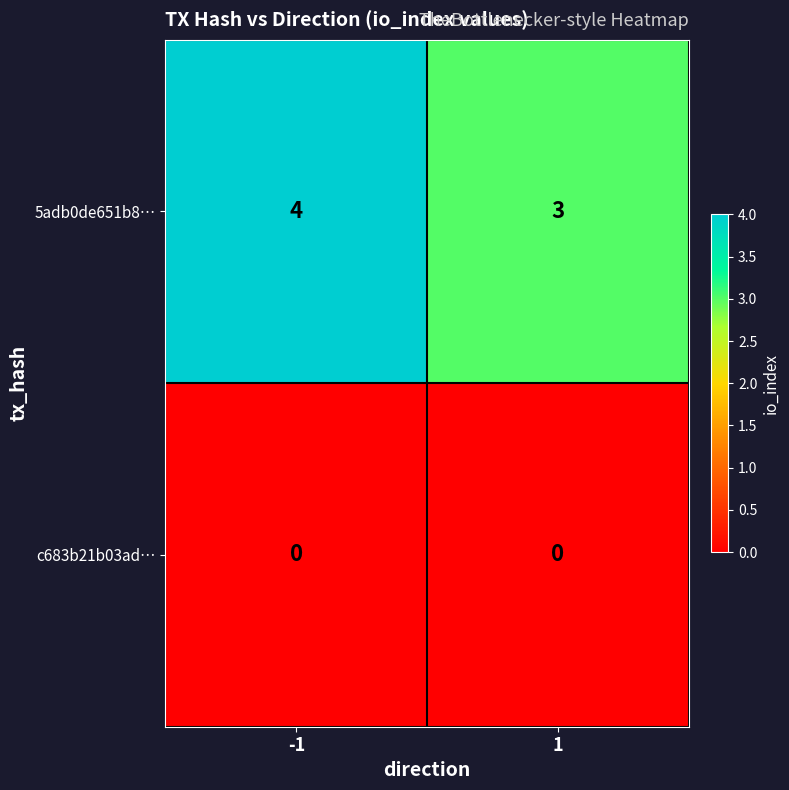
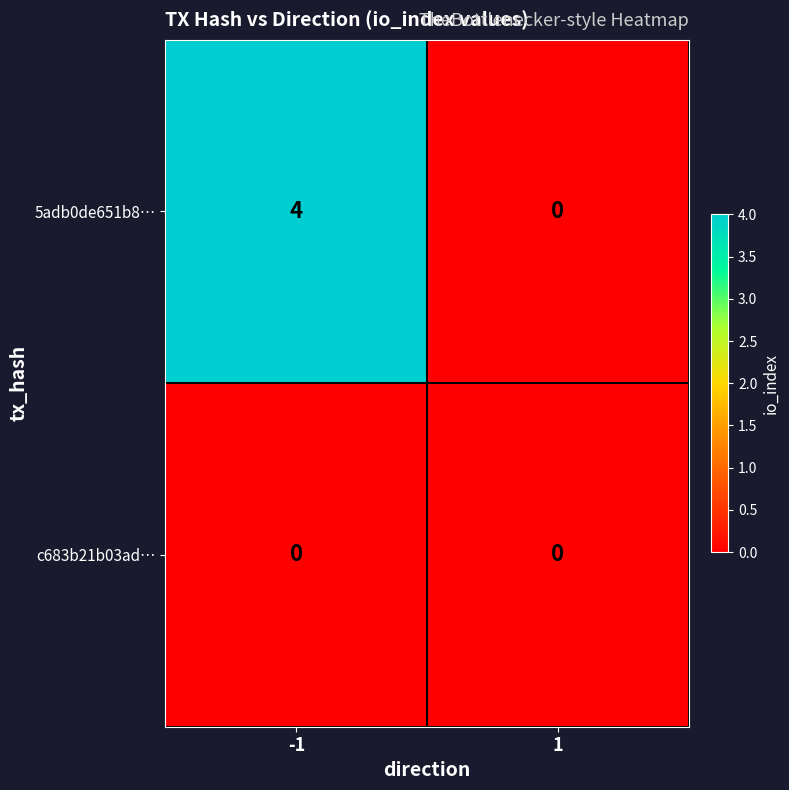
  {
    "5adb0de651b8…": {
      "-1": 4,
-     "1": 3
+     "1": 0
    },
    "c683b21b03ad…": {
      "-1": 0,
      "1": 0
    }
  }
